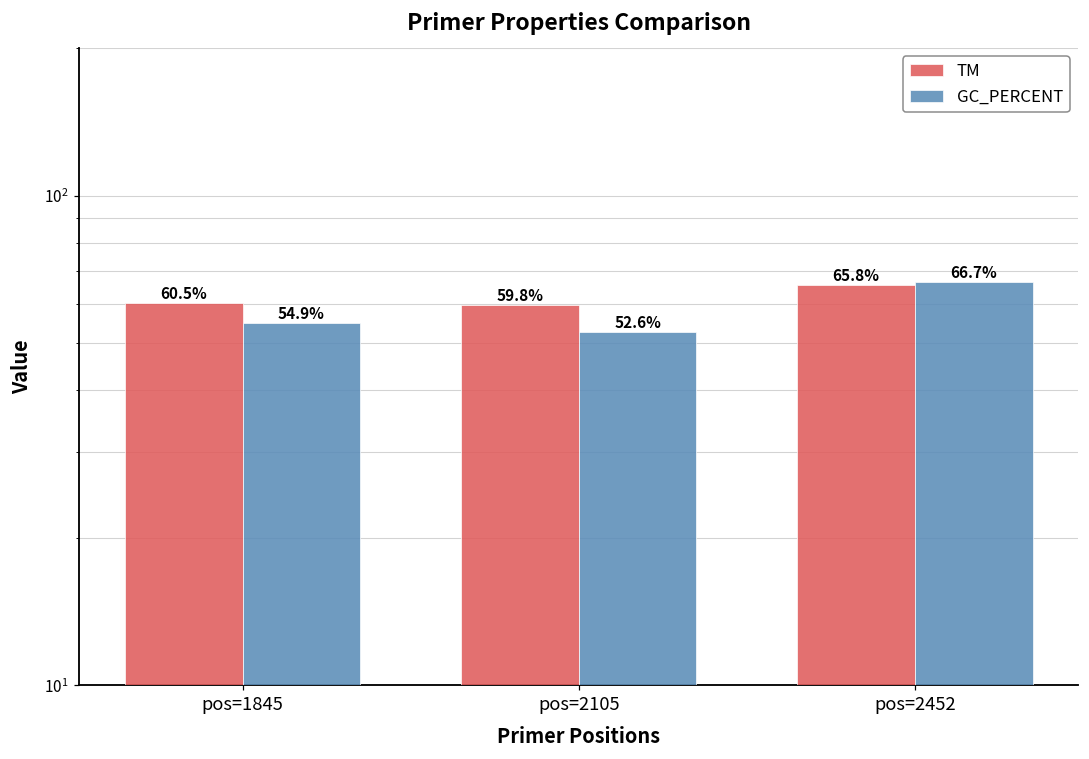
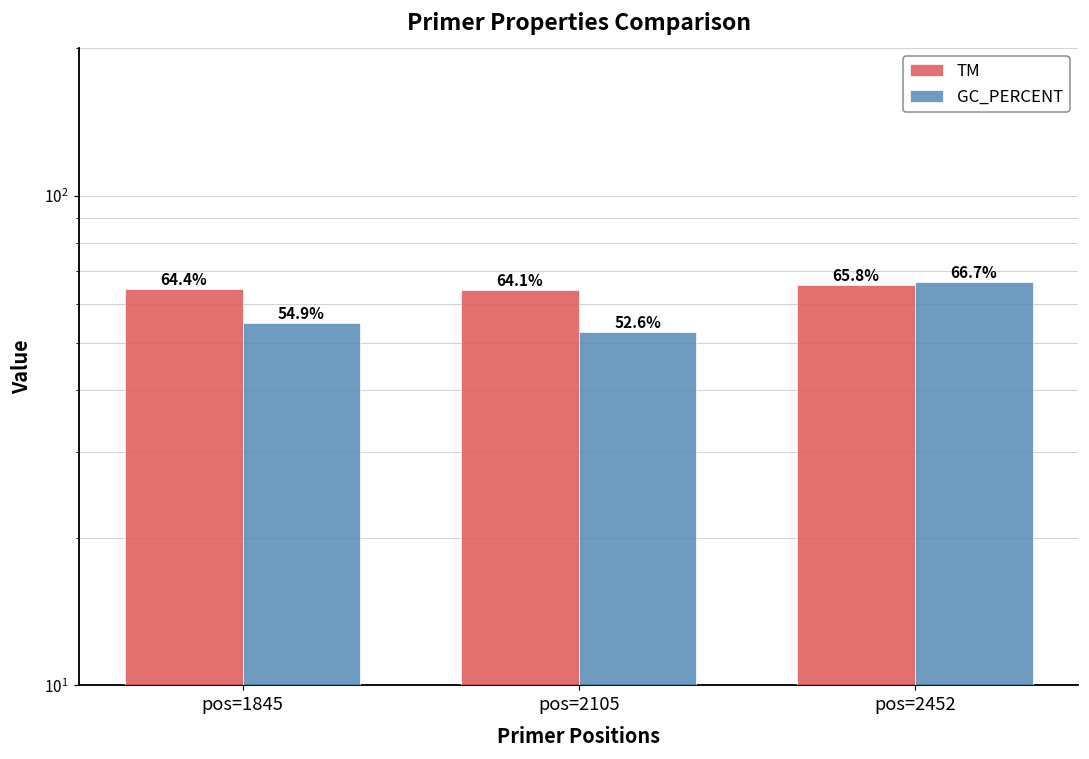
  {
    "TM": {
-     "pos=1845": "60.5%",
-     "pos=2105": "59.8%",
+     "pos=1845": "64.4%",
+     "pos=2105": "64.1%",
      "pos=2452": "65.8%"
    },
    "GC_PERCENT": {
      "pos=1845": "54.9%",
      "pos=2105": "52.6%",
      "pos=2452": "66.7%"
    }
  }
